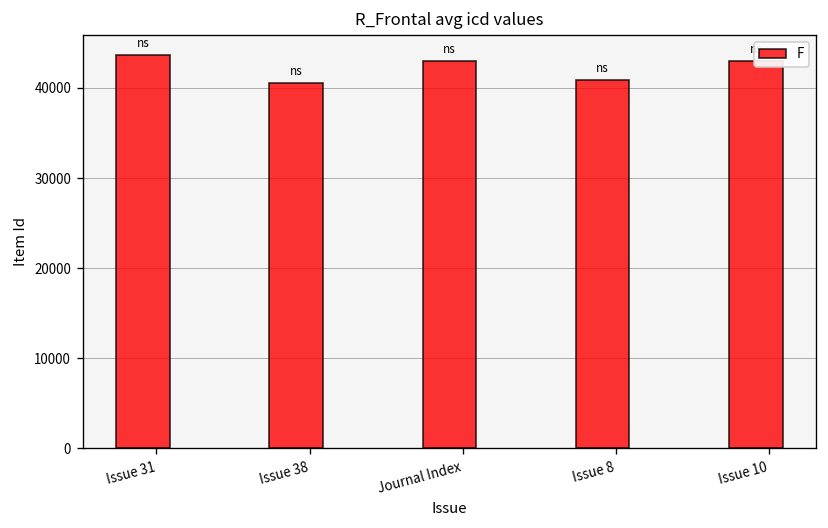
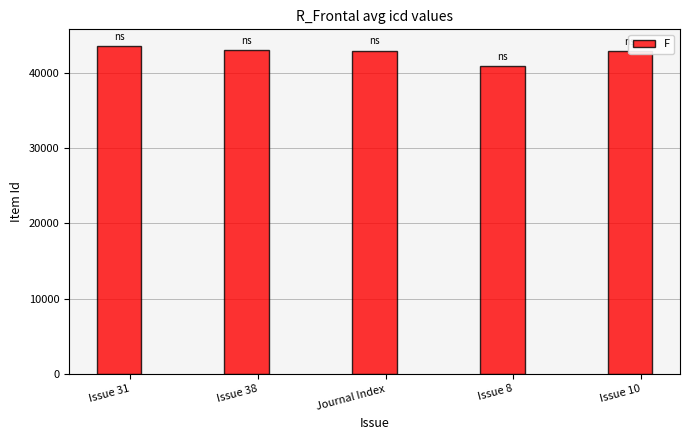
  {
    "Issue 31": 44000,
-   "Issue 38": 41000,
+   "Issue 38": 43000,
    "Journal Index": 43000,
    "Issue 8": 41000
  }
